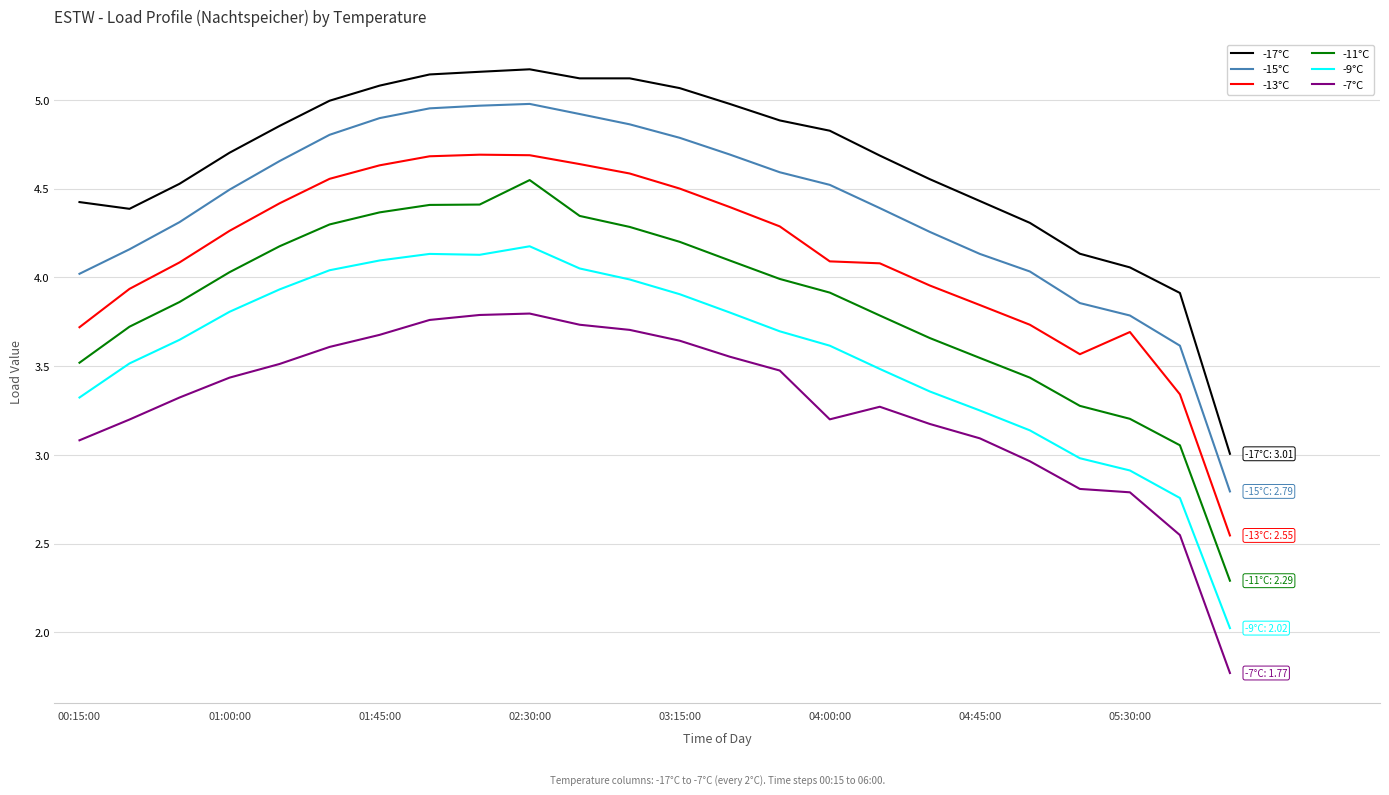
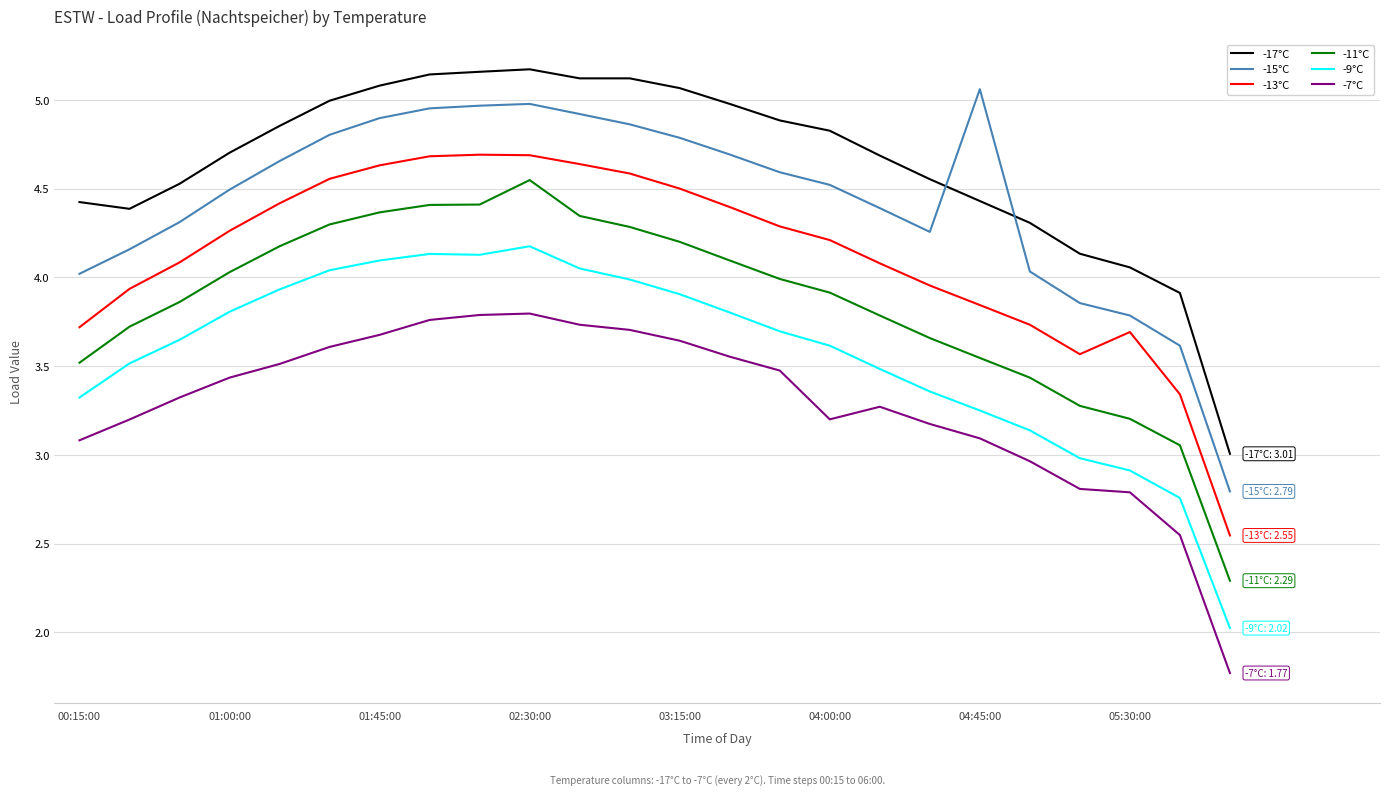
  {
    "-17°C": {
      "00:15:00": 4.42,
      "01:00:00": 4.70,
      "01:45:00": 5.08,
      "02:30:00": 5.17,
      "03:15:00": 5.07,
      "04:00:00": 4.83,
      "04:45:00": 4.43,
      "05:30:00": 4.06
    },
    "-15°C": {
      "00:15:00": 4.02,
      "01:00:00": 4.49,
      "01:45:00": 4.90,
      "02:30:00": 4.98,
      "03:15:00": 4.79,
      "04:00:00": 4.52,
-     "04:45:00": 4.13,
+     "04:45:00": 5.06,
      "05:30:00": 3.79
    },
    "-13°C": {
      "00:15:00": 3.72,
      "01:00:00": 4.26,
      "01:45:00": 4.63,
      "02:30:00": 4.69,
      "03:15:00": 4.50,
-     "04:00:00": 4.09,
+     "04:00:00": 4.21,
      "04:45:00": 3.84,
      "05:30:00": 3.69
    },
    "-11°C": {
      "00:15:00": 3.52,
      "01:00:00": 4.03,
      "01:45:00": 4.37,
      "02:30:00": 4.55,
      "03:15:00": 4.20,
      "04:00:00": 3.91,
      "04:45:00": 3.55,
      "05:30:00": 3.20
    },
    "-9°C": {
      "00:15:00": 3.32,
      "01:00:00": 3.81,
      "01:45:00": 4.10,
      "02:30:00": 4.18,
      "03:15:00": 3.91,
      "04:00:00": 3.62,
      "04:45:00": 3.25,
      "05:30:00": 2.91
    },
    "-7°C": {
      "00:15:00": 3.08,
      "01:00:00": 3.44,
      "01:45:00": 3.68,
      "02:30:00": 3.80,
      "03:15:00": 3.64,
      "04:00:00": 3.20,
      "04:45:00": 3.09,
      "05:30:00": 2.79
    }
  }
